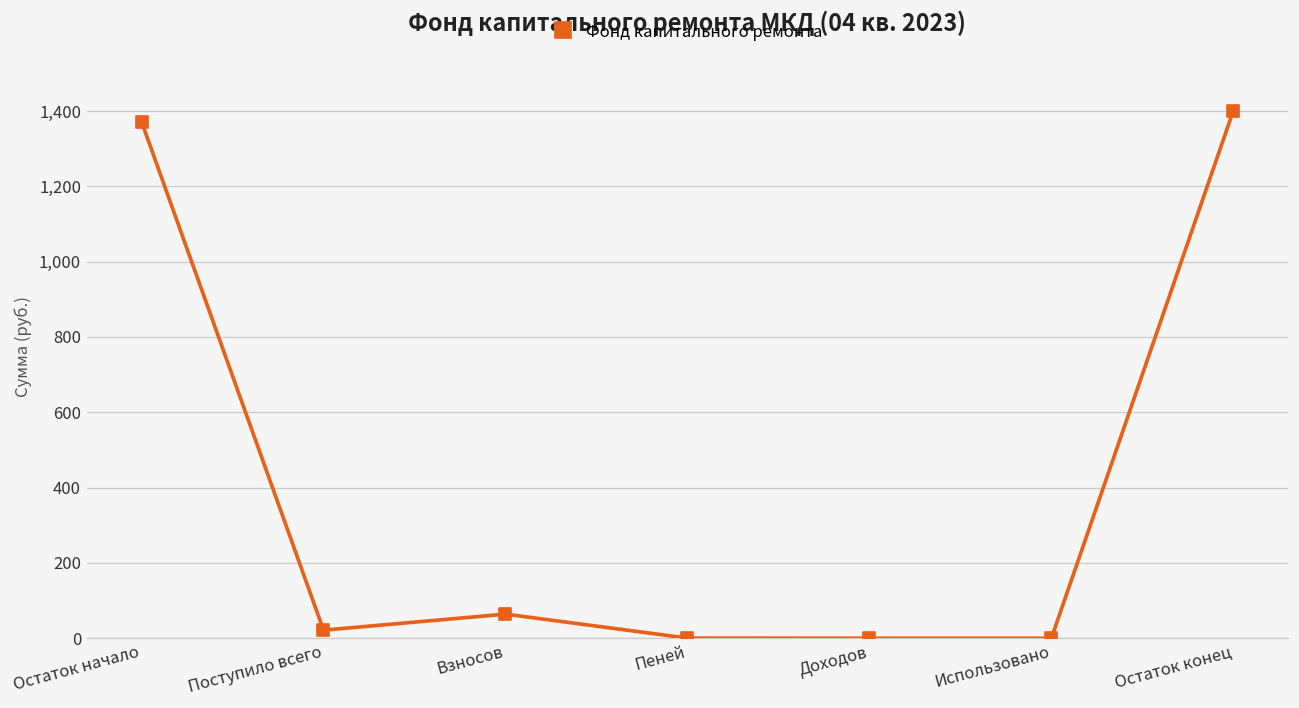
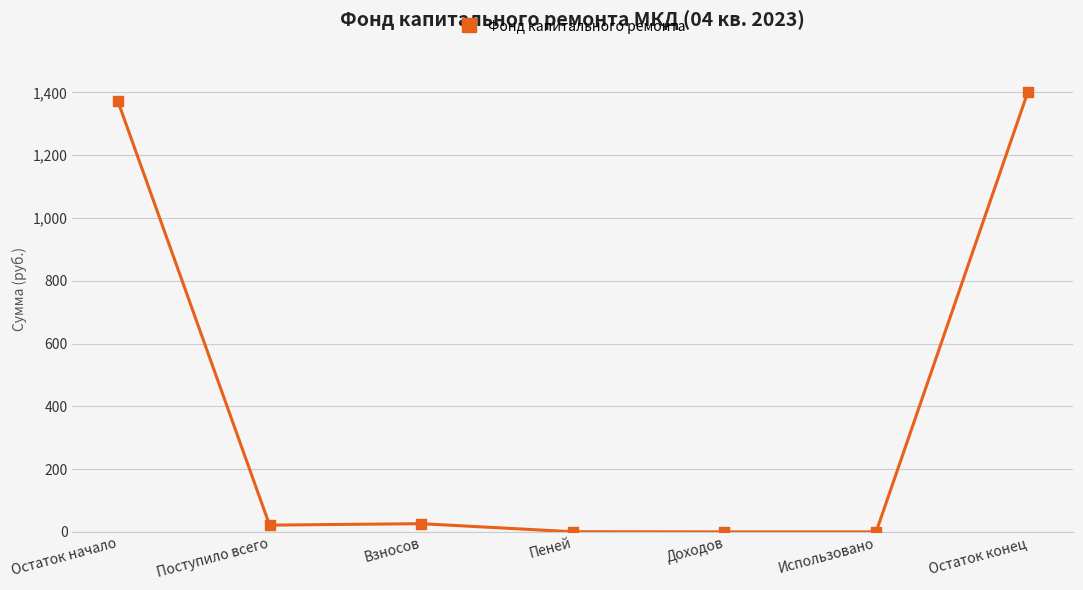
  {
    "Остаток начало": "1,370",
    "Поступило всего": "20",
-   "Взносов": "60",
+   "Взносов": "30",
    "Пеней": "0",
    "Доходов": "0",
    "Использовано": "0",
    "Остаток конец": "1,400"
  }
